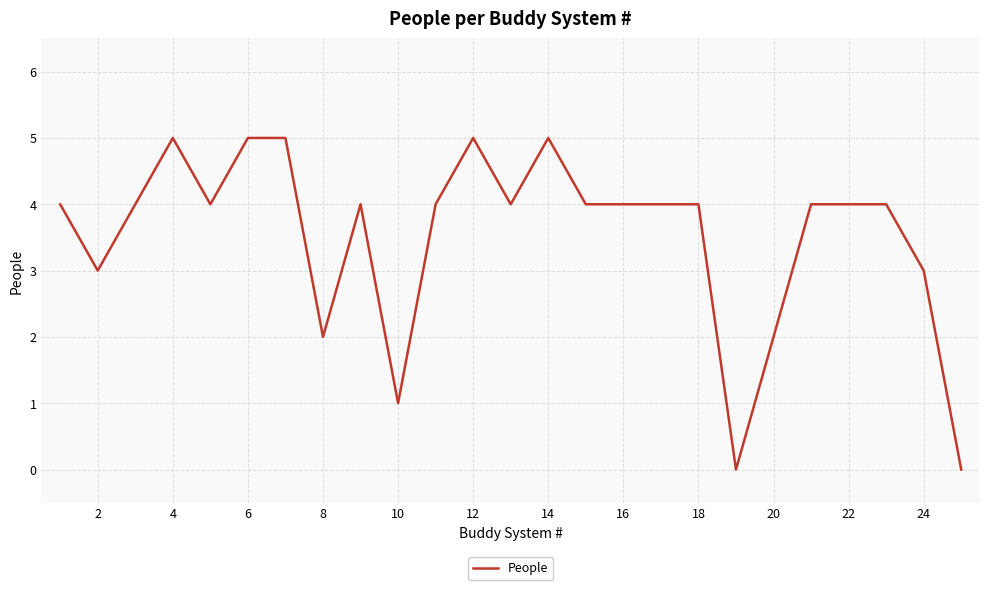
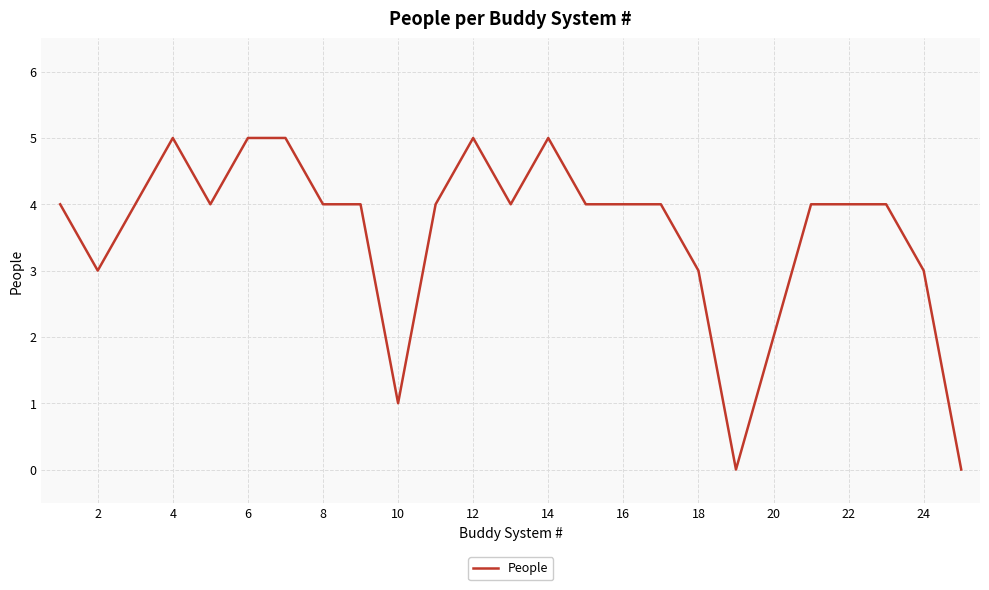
  {
    "2": 3,
    "4": 5,
    "6": 5,
-   "8": 2,
+   "8": 4,
    "10": 1,
    "12": 5,
    "14": 5,
    "16": 4,
-   "18": 4,
+   "18": 3,
    "20": 2,
    "22": 4,
    "24": 3
  }
